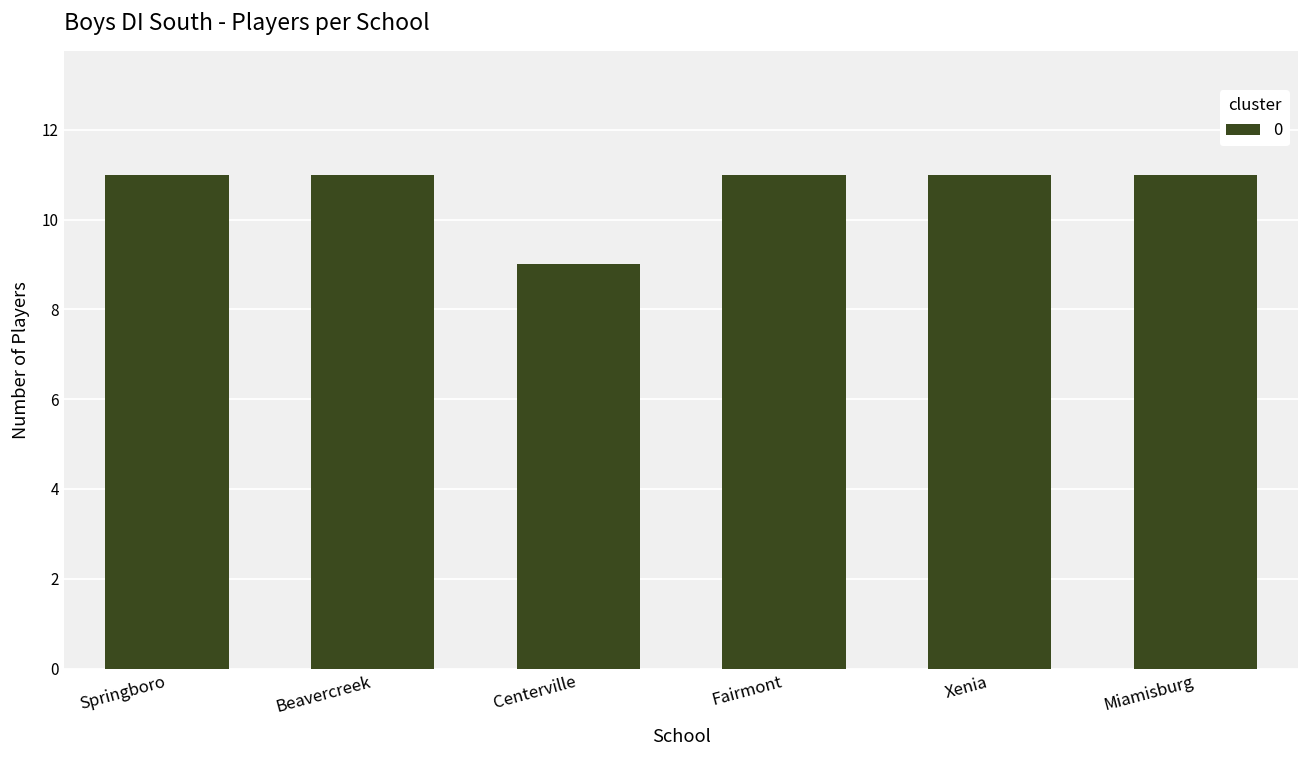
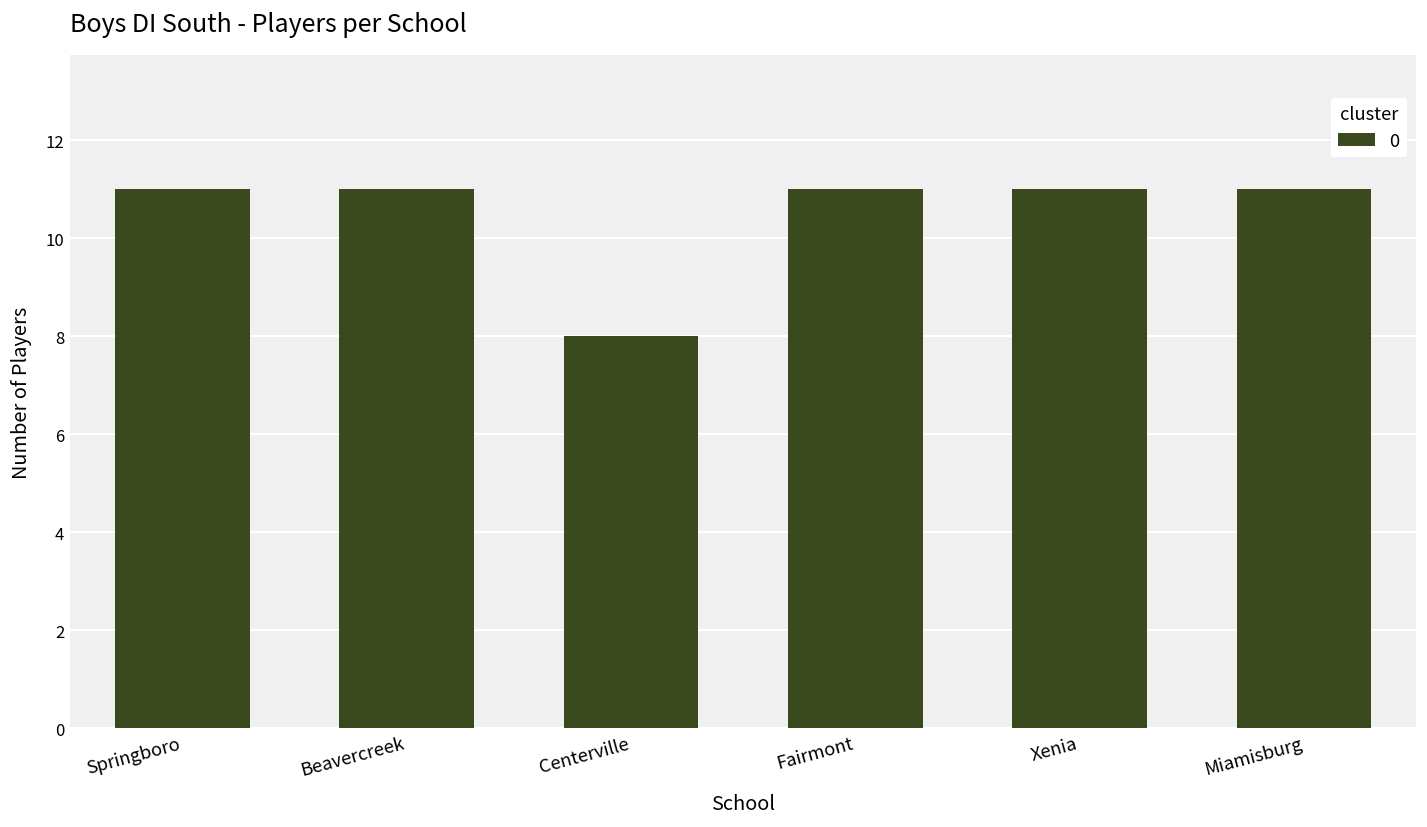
  {
    "Springboro": 11,
    "Beavercreek": 11,
-   "Centerville": 9,
+   "Centerville": 8,
    "Fairmont": 11,
    "Xenia": 11,
    "Miamisburg": 11
  }
